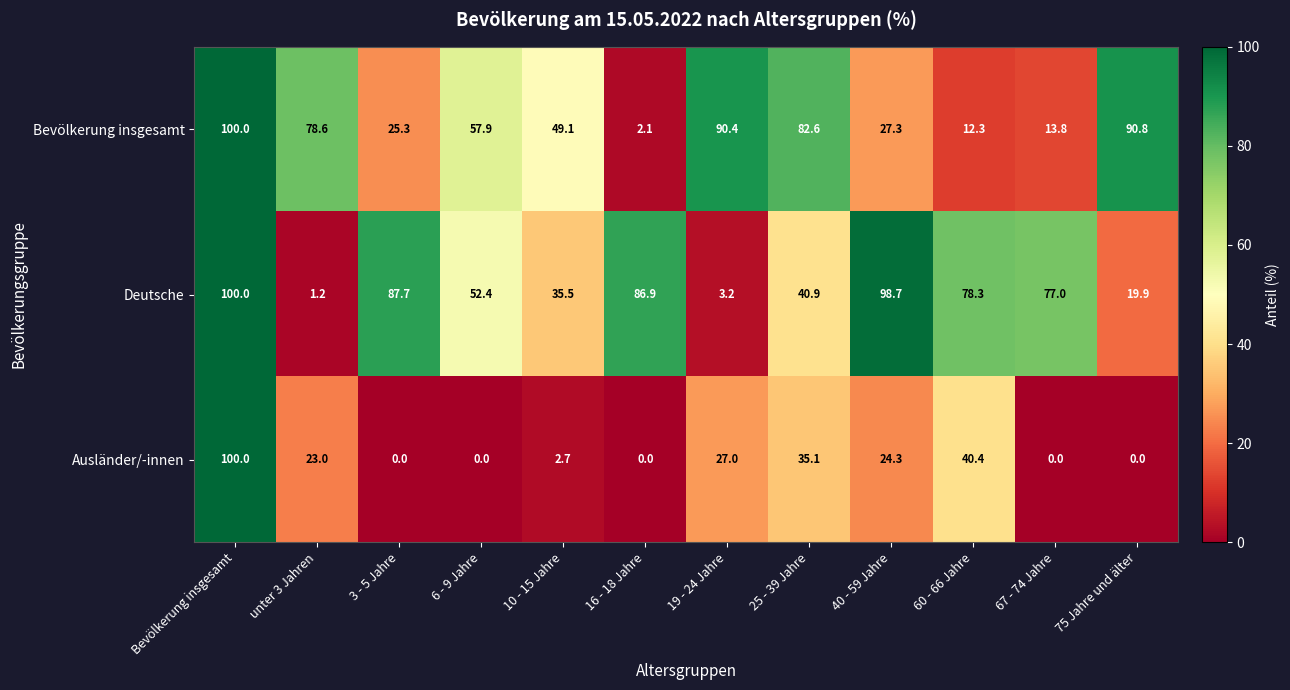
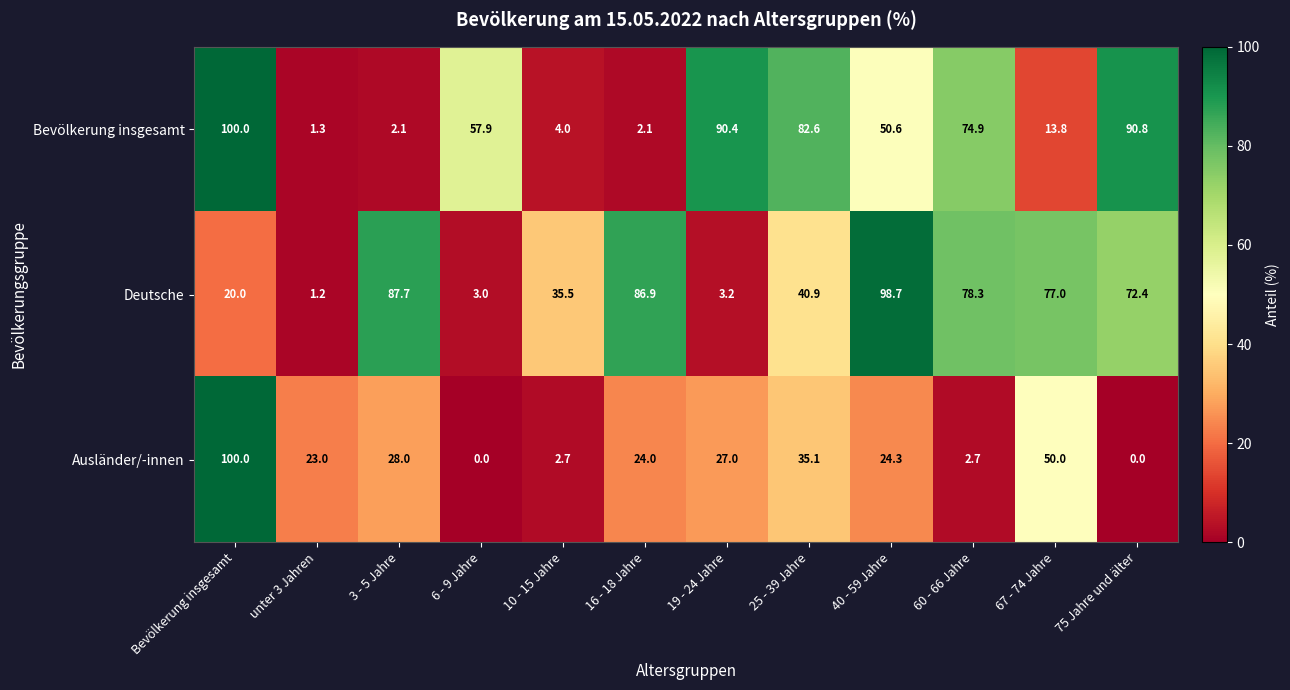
  {
    "Bevölkerung insgesamt": {
      "Bevölkerung insgesamt": 100.0,
-     "unter 3 Jahren": 78.6,
-     "3 - 5 Jahre": 25.3,
+     "unter 3 Jahren": 1.3,
+     "3 - 5 Jahre": 2.1,
      "6 - 9 Jahre": 57.9,
-     "10 - 15 Jahre": 49.1,
+     "10 - 15 Jahre": 4.0,
      "16 - 18 Jahre": 2.1,
      "19 - 24 Jahre": 90.4,
      "25 - 39 Jahre": 82.6,
-     "40 - 59 Jahre": 27.3,
-     "60 - 66 Jahre": 12.3,
+     "40 - 59 Jahre": 50.6,
+     "60 - 66 Jahre": 74.9,
      "67 - 74 Jahre": 13.8,
      "75 Jahre und älter": 90.8
    },
    "Deutsche": {
-     "Bevölkerung insgesamt": 100.0,
+     "Bevölkerung insgesamt": 20.0,
      "unter 3 Jahren": 1.2,
      "3 - 5 Jahre": 87.7,
-     "6 - 9 Jahre": 52.4,
+     "6 - 9 Jahre": 3.0,
      "10 - 15 Jahre": 35.5,
      "16 - 18 Jahre": 86.9,
      "19 - 24 Jahre": 3.2,
      "25 - 39 Jahre": 40.9,
      "40 - 59 Jahre": 98.7,
      "60 - 66 Jahre": 78.3,
      "67 - 74 Jahre": 77.0,
-     "75 Jahre und älter": 19.9
+     "75 Jahre und älter": 72.4
    },
    "Ausländer/-innen": {
      "Bevölkerung insgesamt": 100.0,
      "unter 3 Jahren": 23.0,
-     "3 - 5 Jahre": 0.0,
+     "3 - 5 Jahre": 28.0,
      "6 - 9 Jahre": 0.0,
      "10 - 15 Jahre": 2.7,
-     "16 - 18 Jahre": 0.0,
+     "16 - 18 Jahre": 24.0,
      "19 - 24 Jahre": 27.0,
      "25 - 39 Jahre": 35.1,
      "40 - 59 Jahre": 24.3,
-     "60 - 66 Jahre": 40.4,
-     "67 - 74 Jahre": 0.0,
+     "60 - 66 Jahre": 2.7,
+     "67 - 74 Jahre": 50.0,
      "75 Jahre und älter": 0.0
    }
  }
